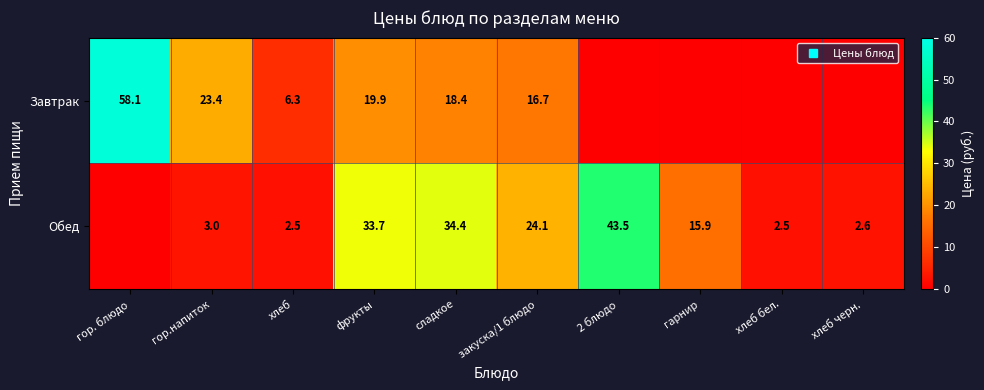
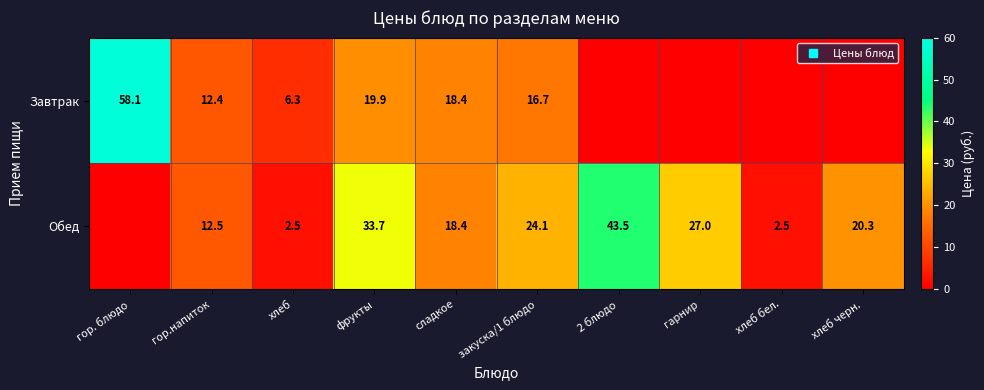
  {
    "Завтрак": {
      "гор. блюдо": 58.1,
-     "гор.напиток": 23.4,
+     "гор.напиток": 12.4,
      "хлеб": 6.3,
      "фрукты": 19.9,
      "сладкое": 18.4,
      "закуска/1 блюдо": 16.7
    },
    "Обед": {
-     "гор.напиток": 3.0,
+     "гор.напиток": 12.5,
      "хлеб": 2.5,
      "фрукты": 33.7,
-     "сладкое": 34.4,
+     "сладкое": 18.4,
      "закуска/1 блюдо": 24.1,
      "2 блюдо": 43.5,
-     "гарнир": 15.9,
+     "гарнир": 27.0,
      "хлеб бел.": 2.5,
-     "хлеб черн.": 2.6
+     "хлеб черн.": 20.3
    }
  }
